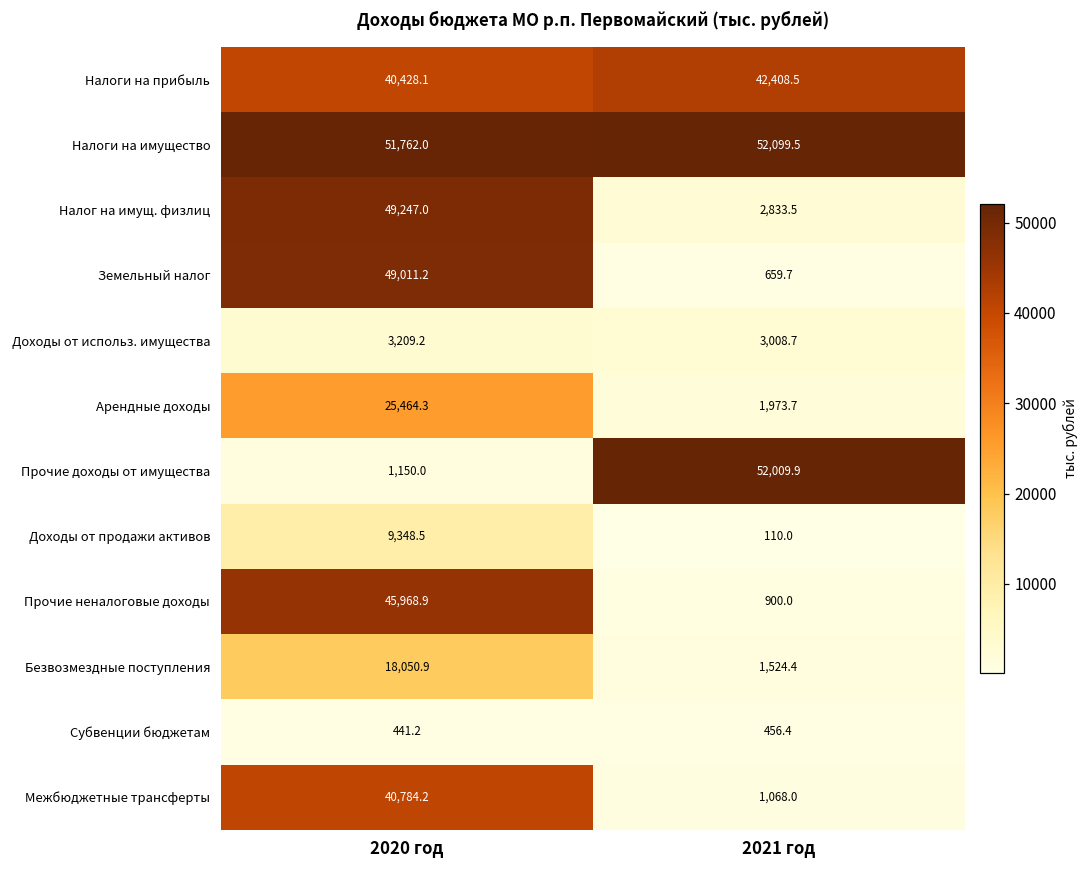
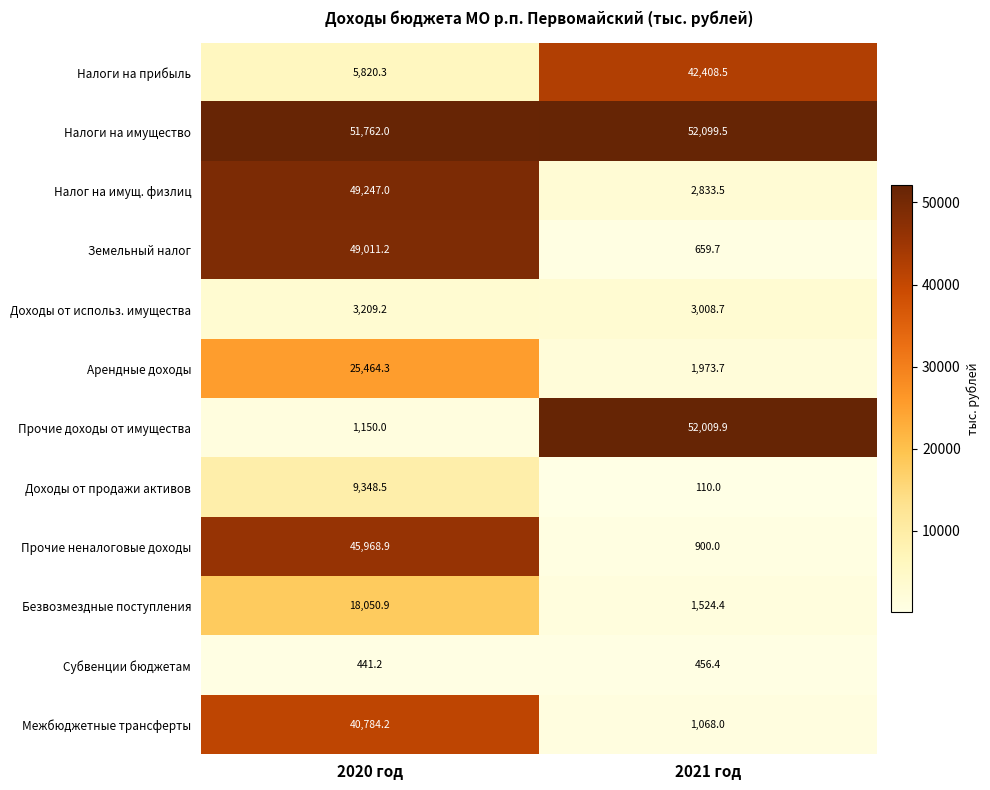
  {
    "Налоги на прибыль": {
-     "2020 год": "40,428.1",
+     "2020 год": "5,820.3",
      "2021 год": "42,408.5"
    },
    "Налоги на имущество": {
      "2020 год": "51,762.0",
      "2021 год": "52,099.5"
    },
    "Налог на имущ. физлиц": {
      "2020 год": "49,247.0",
      "2021 год": "2,833.5"
    },
    "Земельный налог": {
      "2020 год": "49,011.2",
      "2021 год": "659.7"
    },
    "Доходы от использ. имущества": {
      "2020 год": "3,209.2",
      "2021 год": "3,008.7"
    },
    "Арендные доходы": {
      "2020 год": "25,464.3",
      "2021 год": "1,973.7"
    },
    "Прочие доходы от имущества": {
      "2020 год": "1,150.0",
      "2021 год": "52,009.9"
    },
    "Доходы от продажи активов": {
      "2020 год": "9,348.5",
      "2021 год": "110.0"
    },
    "Прочие неналоговые доходы": {
      "2020 год": "45,968.9",
      "2021 год": "900.0"
    },
    "Безвозмездные поступления": {
      "2020 год": "18,050.9",
      "2021 год": "1,524.4"
    },
    "Субвенции бюджетам": {
      "2020 год": "441.2",
      "2021 год": "456.4"
    },
    "Межбюджетные трансферты": {
      "2020 год": "40,784.2",
      "2021 год": "1,068.0"
    }
  }
